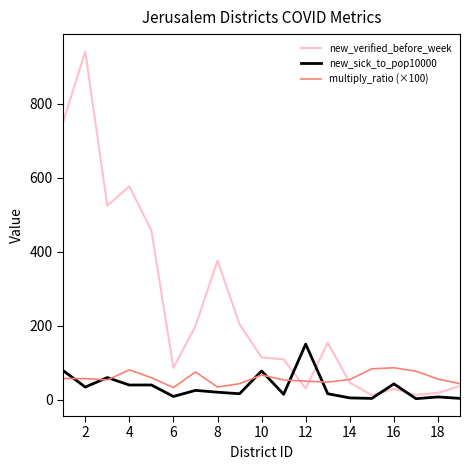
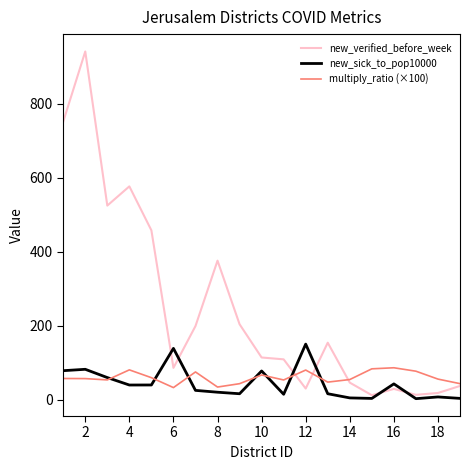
  {
    "new_verified_before_week": {
      "2": 940,
      "4": 580,
      "6": 90,
      "8": 380,
      "10": 110,
      "12": 30,
      "14": 50,
      "16": 30,
      "18": 20
    },
    "new_sick_to_pop10000": {
-     "2": 30,
+     "2": 80,
      "4": 40,
-     "6": 10,
+     "6": 140,
      "8": 20,
      "10": 80,
      "12": 150,
      "14": 0,
      "16": 40,
      "18": 10
    },
    "multiply_ratio (×100)": {
      "2": 60,
      "4": 80,
      "6": 30,
      "8": 30,
      "10": 70,
-     "12": 50,
+     "12": 80,
      "14": 50,
      "16": 90,
      "18": 60
    }
  }
